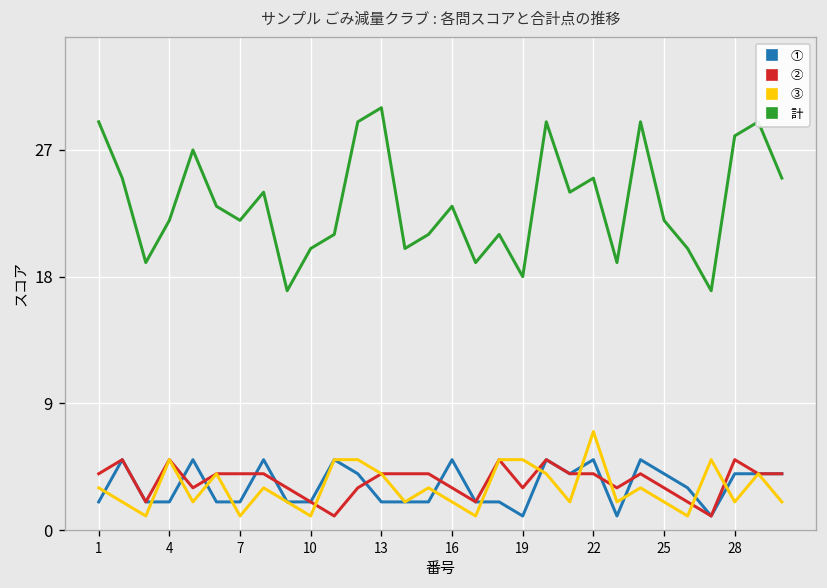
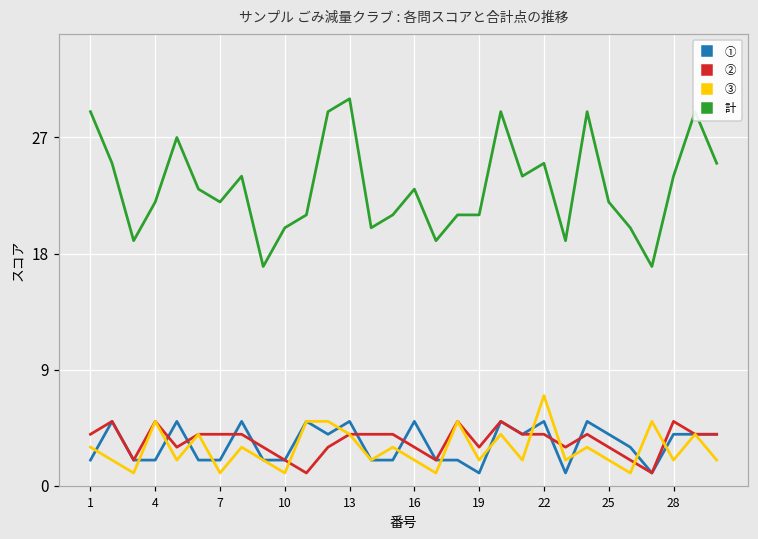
  {
    "①": {
      "1": 2,
      "4": 2,
      "7": 2,
-     "13": 2,
+     "13": 5,
      "16": 5,
      "19": 1,
      "22": 5,
      "25": 4,
      "28": 4
    },
    "②": {
      "1": 4,
      "7": 4,
      "16": 3,
      "19": 3,
      "22": 4,
      "25": 3,
      "28": 5
    },
    "③": {
      "1": 3,
      "7": 1,
      "10": 1,
      "16": 2,
-     "19": 5,
+     "19": 2,
      "22": 7,
      "25": 2,
      "28": 2
    },
    "計": {
      "1": 29,
      "4": 22,
      "7": 22,
      "10": 20,
      "13": 30,
      "16": 23,
-     "19": 18,
+     "19": 21,
      "22": 25,
      "25": 22,
-     "28": 28
+     "28": 24
    }
  }
